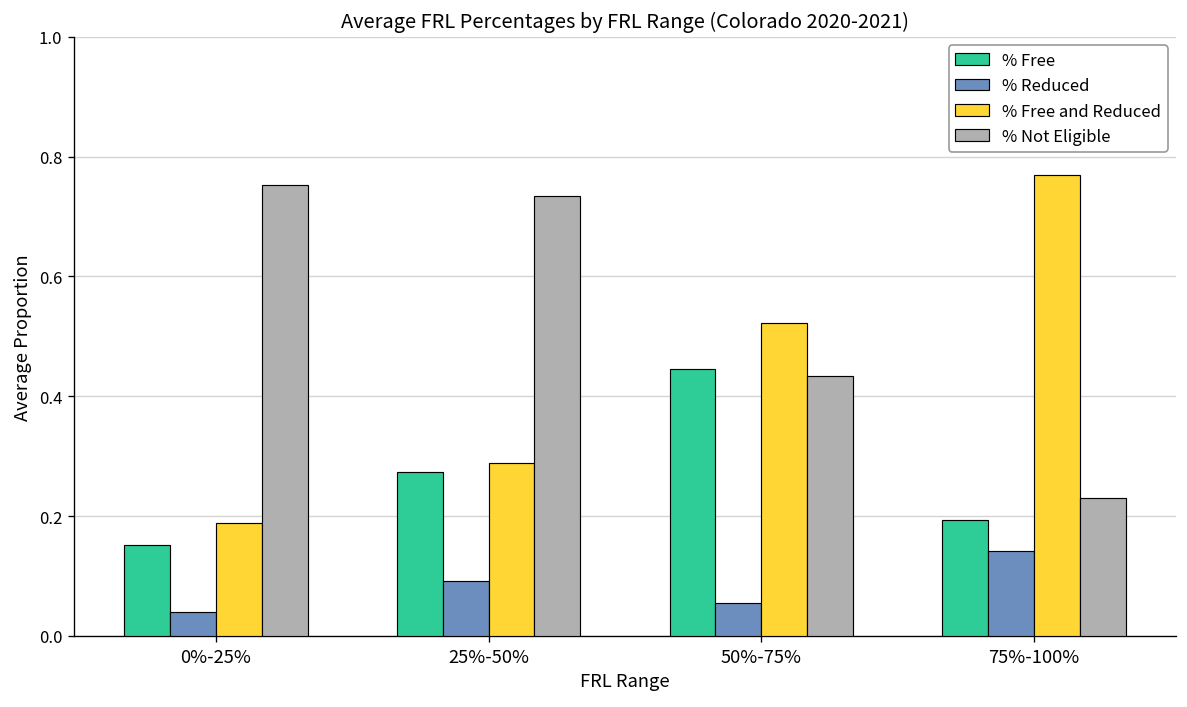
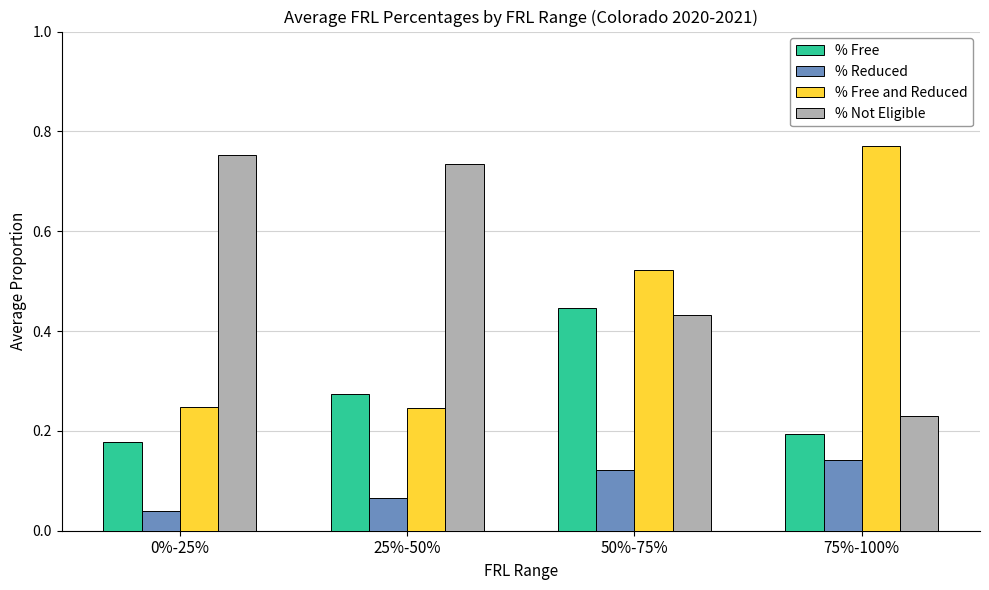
  {
    "% Free": {
-     "0%-25%": 0.15,
+     "0%-25%": 0.18,
      "25%-50%": 0.27,
      "50%-75%": 0.45,
      "75%-100%": 0.19
    },
    "% Reduced": {
      "0%-25%": 0.04,
-     "25%-50%": 0.09,
-     "50%-75%": 0.06,
+     "25%-50%": 0.07,
+     "50%-75%": 0.12,
      "75%-100%": 0.14
    },
    "% Free and Reduced": {
-     "0%-25%": 0.19,
-     "25%-50%": 0.29,
+     "0%-25%": 0.25,
+     "25%-50%": 0.25,
      "50%-75%": 0.52,
      "75%-100%": 0.77
    },
    "% Not Eligible": {
      "0%-25%": 0.75,
      "25%-50%": 0.74,
      "50%-75%": 0.43,
      "75%-100%": 0.23
    }
  }
